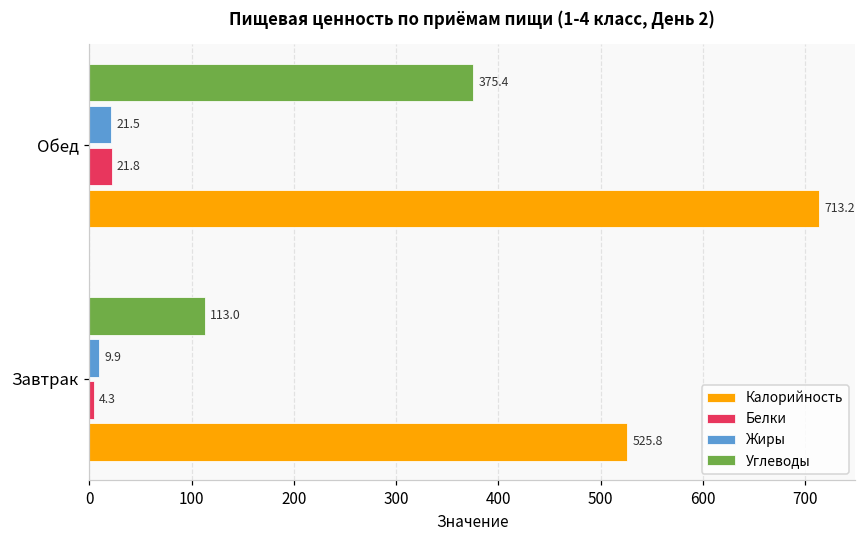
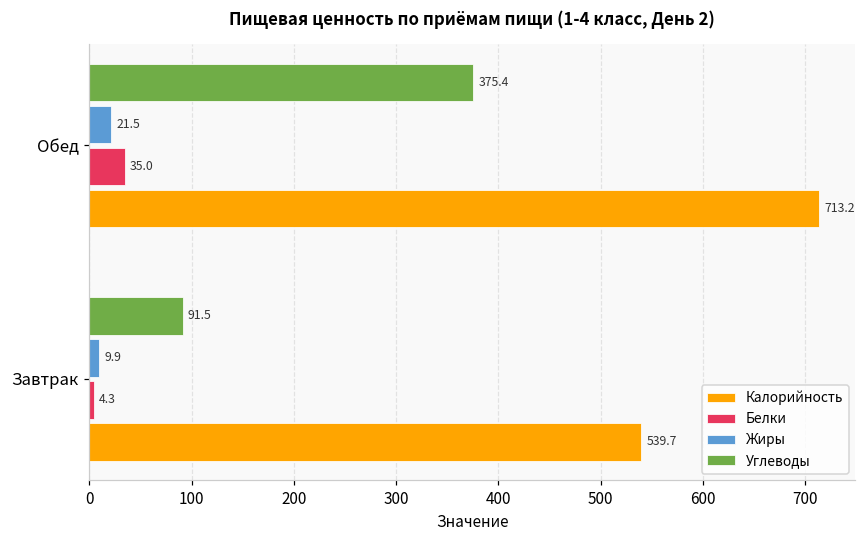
  {
    "Калорийность": {
      "Обед": 713.2,
-     "Завтрак": 525.8
+     "Завтрак": 539.7
    },
    "Белки": {
-     "Обед": 21.8,
+     "Обед": 35.0,
      "Завтрак": 4.3
    },
    "Жиры": {
      "Обед": 21.5,
      "Завтрак": 9.9
    },
    "Углеводы": {
      "Обед": 375.4,
-     "Завтрак": 113.0
+     "Завтрак": 91.5
    }
  }
